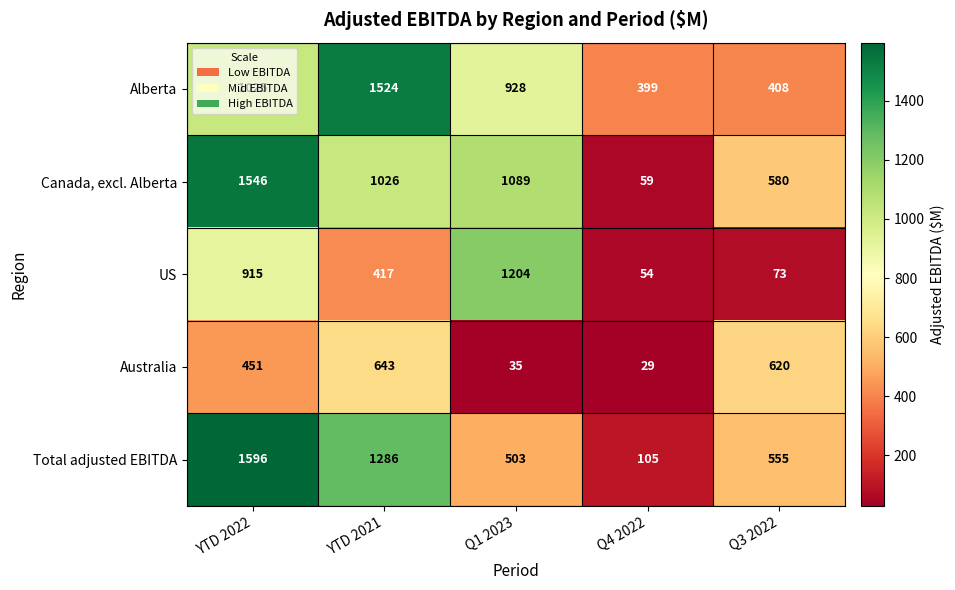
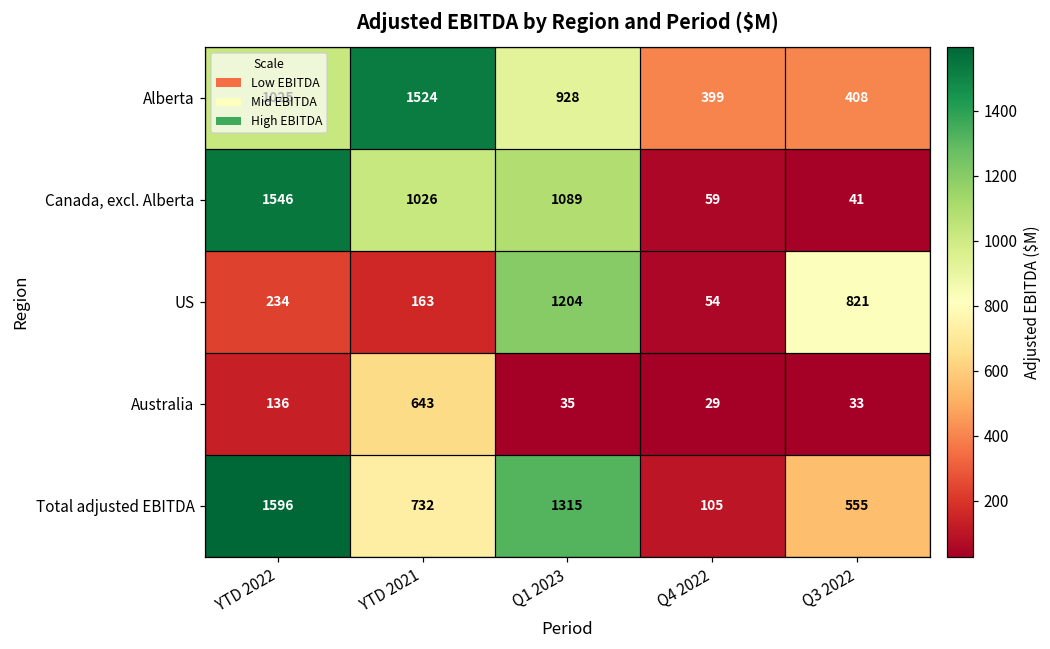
  {
    "Alberta": {
      "YTD 2021": 1524,
      "Q1 2023": 928,
      "Q4 2022": 399,
      "Q3 2022": 408
    },
    "Canada, excl. Alberta": {
      "YTD 2022": 1546,
      "YTD 2021": 1026,
      "Q1 2023": 1089,
      "Q4 2022": 59,
-     "Q3 2022": 580
+     "Q3 2022": 41
    },
    "US": {
-     "YTD 2022": 915,
-     "YTD 2021": 417,
+     "YTD 2022": 234,
+     "YTD 2021": 163,
      "Q1 2023": 1204,
      "Q4 2022": 54,
-     "Q3 2022": 73
+     "Q3 2022": 821
    },
    "Australia": {
-     "YTD 2022": 451,
+     "YTD 2022": 136,
      "YTD 2021": 643,
      "Q1 2023": 35,
      "Q4 2022": 29,
-     "Q3 2022": 620
+     "Q3 2022": 33
    },
    "Total adjusted EBITDA": {
      "YTD 2022": 1596,
-     "YTD 2021": 1286,
-     "Q1 2023": 503,
+     "YTD 2021": 732,
+     "Q1 2023": 1315,
      "Q4 2022": 105,
      "Q3 2022": 555
    }
  }
